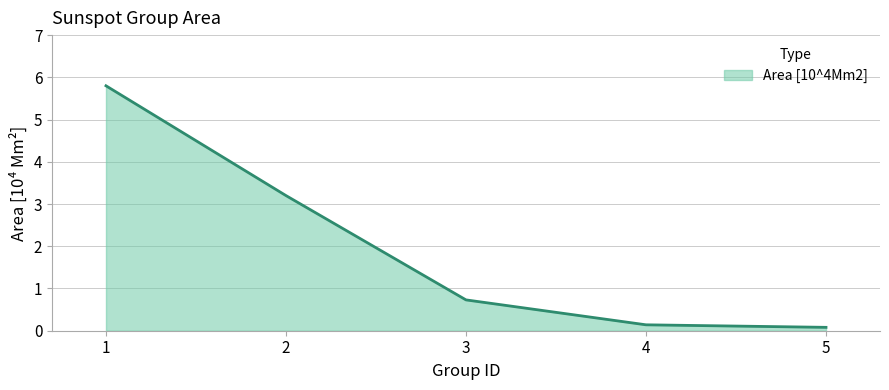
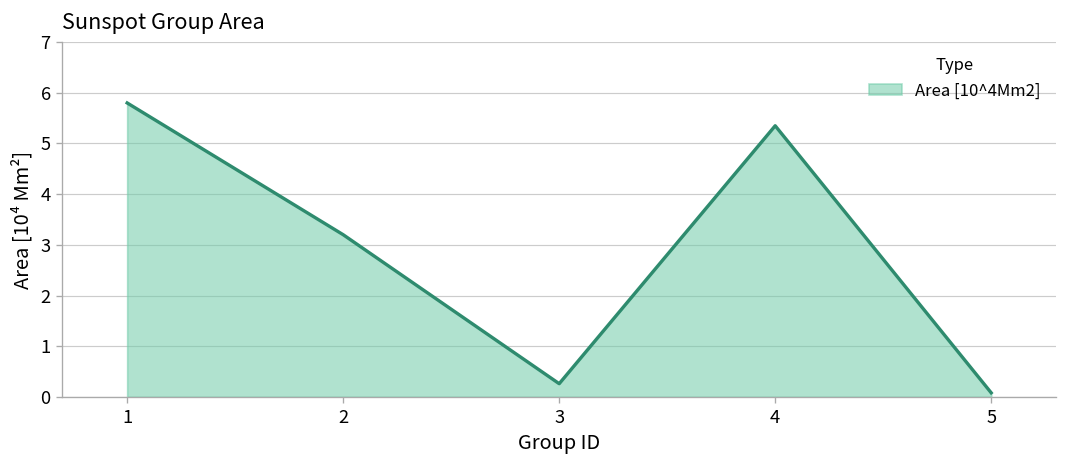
  {
    "1": 5.8,
    "2": 3.2,
-   "3": 0.7,
-   "4": 0.1,
+   "3": 0.3,
+   "4": 5.4,
    "5": 0.1
  }
